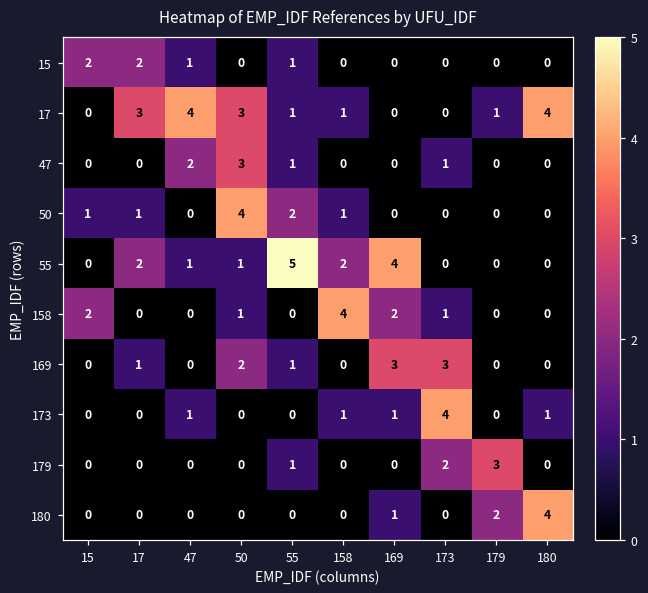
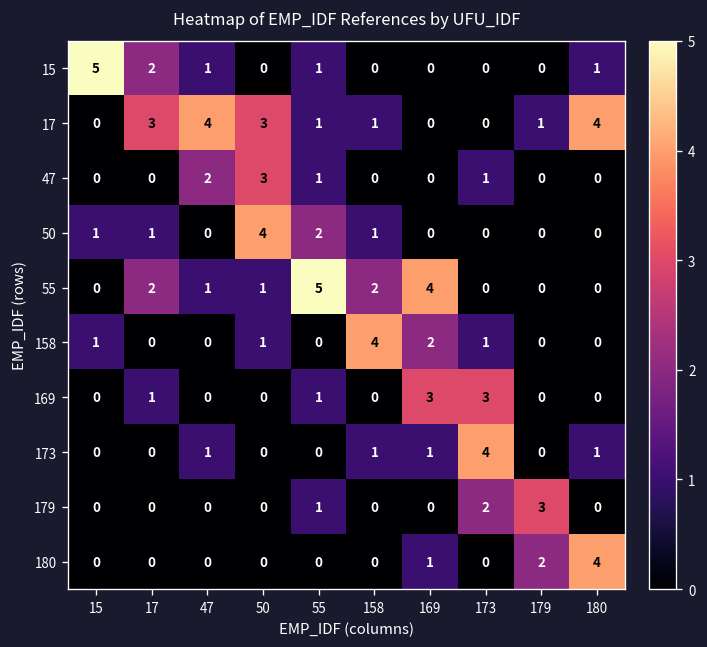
  {
    "15": {
-     "15": 2,
+     "15": 5,
      "17": 2,
      "47": 1,
      "50": 0,
      "55": 1,
      "158": 0,
      "169": 0,
      "173": 0,
      "179": 0,
-     "180": 0
+     "180": 1
    },
    "17": {
      "15": 0,
      "17": 3,
      "47": 4,
      "50": 3,
      "55": 1,
      "158": 1,
      "169": 0,
      "173": 0,
      "179": 1,
      "180": 4
    },
    "47": {
      "15": 0,
      "17": 0,
      "47": 2,
      "50": 3,
      "55": 1,
      "158": 0,
      "169": 0,
      "173": 1,
      "179": 0,
      "180": 0
    },
    "50": {
      "15": 1,
      "17": 1,
      "47": 0,
      "50": 4,
      "55": 2,
      "158": 1,
      "169": 0,
      "173": 0,
      "179": 0,
      "180": 0
    },
    "55": {
      "15": 0,
      "17": 2,
      "47": 1,
      "50": 1,
      "55": 5,
      "158": 2,
      "169": 4,
      "173": 0,
      "179": 0,
      "180": 0
    },
    "158": {
-     "15": 2,
+     "15": 1,
      "17": 0,
      "47": 0,
      "50": 1,
      "55": 0,
      "158": 4,
      "169": 2,
      "173": 1,
      "179": 0,
      "180": 0
    },
    "169": {
      "15": 0,
      "17": 1,
      "47": 0,
-     "50": 2,
+     "50": 0,
      "55": 1,
      "158": 0,
      "169": 3,
      "173": 3,
      "179": 0,
      "180": 0
    },
    "173": {
      "15": 0,
      "17": 0,
      "47": 1,
      "50": 0,
      "55": 0,
      "158": 1,
      "169": 1,
      "173": 4,
      "179": 0,
      "180": 1
    },
    "179": {
      "15": 0,
      "17": 0,
      "47": 0,
      "50": 0,
      "55": 1,
      "158": 0,
      "169": 0,
      "173": 2,
      "179": 3,
      "180": 0
    },
    "180": {
      "15": 0,
      "17": 0,
      "47": 0,
      "50": 0,
      "55": 0,
      "158": 0,
      "169": 1,
      "173": 0,
      "179": 2,
      "180": 4
    }
  }
